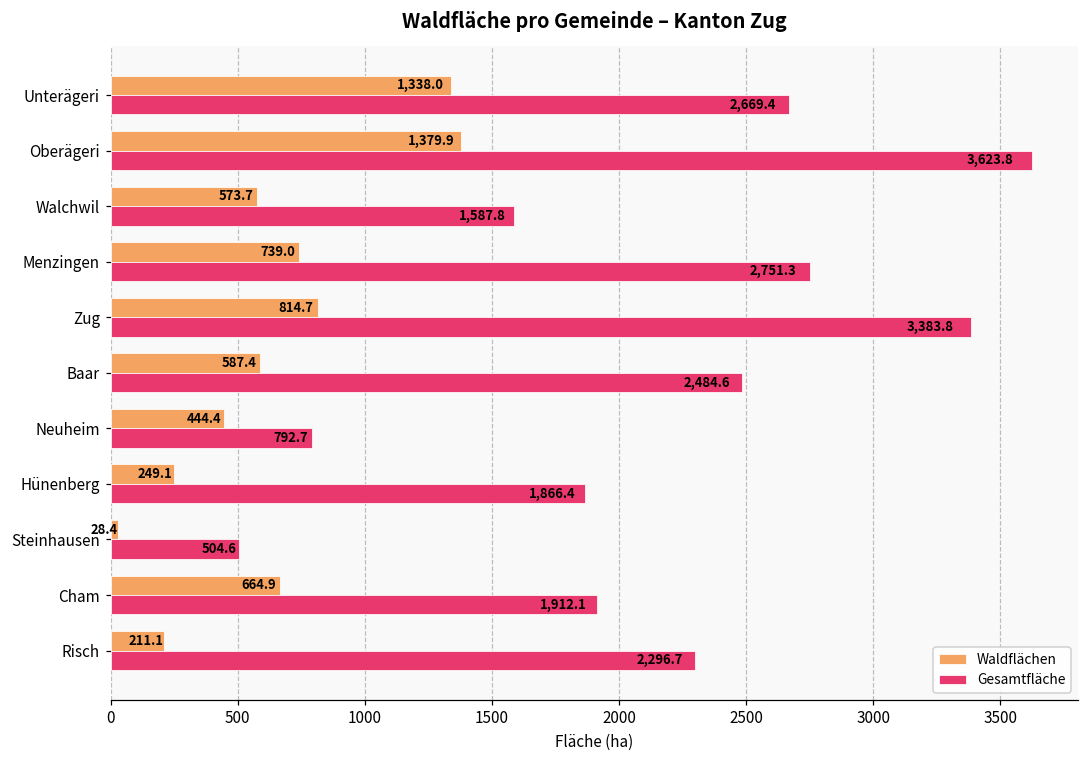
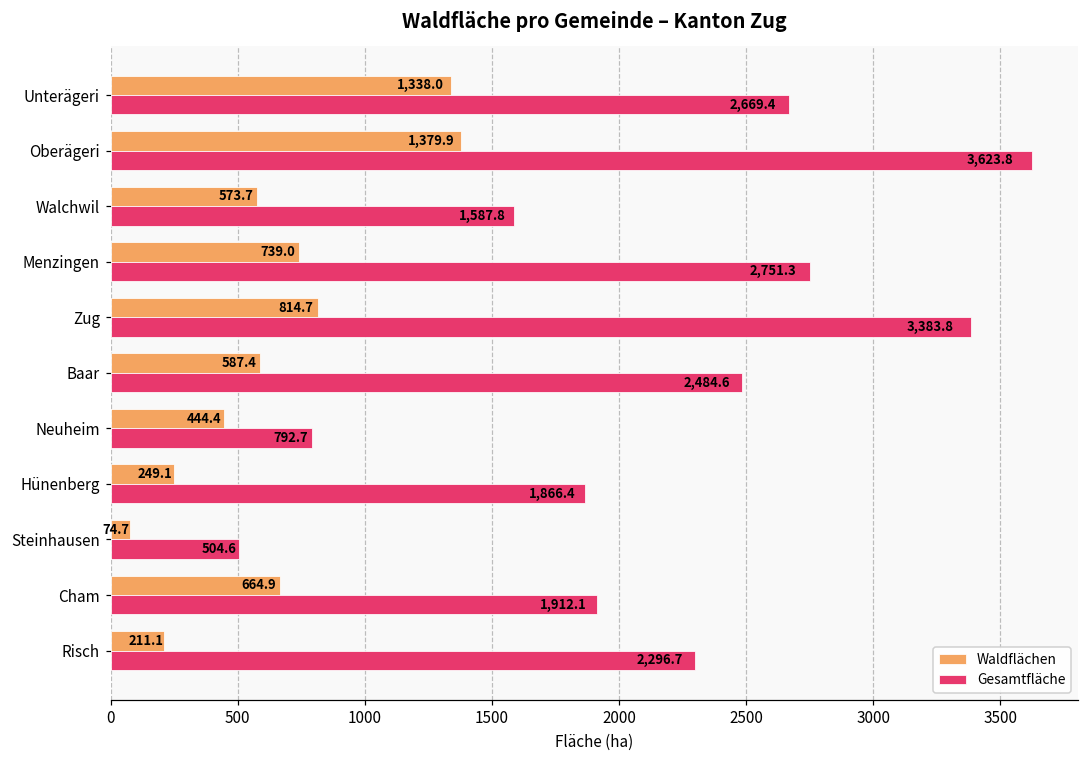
  {
    "Waldflächen": {
      "Unterägeri": "1,338.0",
      "Oberägeri": "1,379.9",
      "Walchwil": "573.7",
      "Menzingen": "739.0",
      "Zug": "814.7",
      "Baar": "587.4",
      "Neuheim": "444.4",
      "Hünenberg": "249.1",
-     "Steinhausen": "28.4",
+     "Steinhausen": "74.7",
      "Cham": "664.9",
      "Risch": "211.1"
    },
    "Gesamtfläche": {
      "Unterägeri": "2,669.4",
      "Oberägeri": "3,623.8",
      "Walchwil": "1,587.8",
      "Menzingen": "2,751.3",
      "Zug": "3,383.8",
      "Baar": "2,484.6",
      "Neuheim": "792.7",
      "Hünenberg": "1,866.4",
      "Steinhausen": "504.6",
      "Cham": "1,912.1",
      "Risch": "2,296.7"
    }
  }
